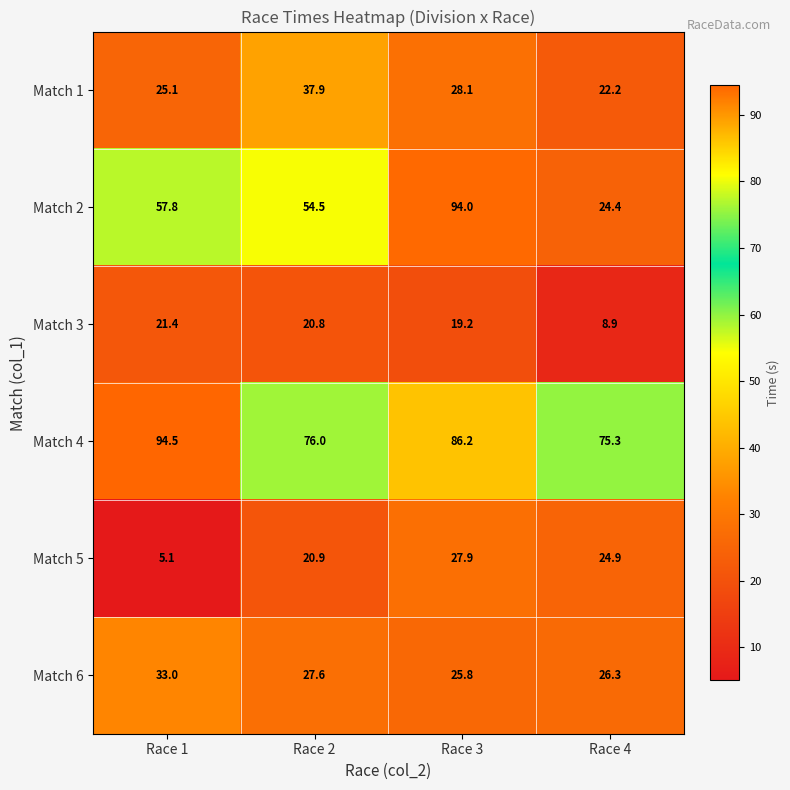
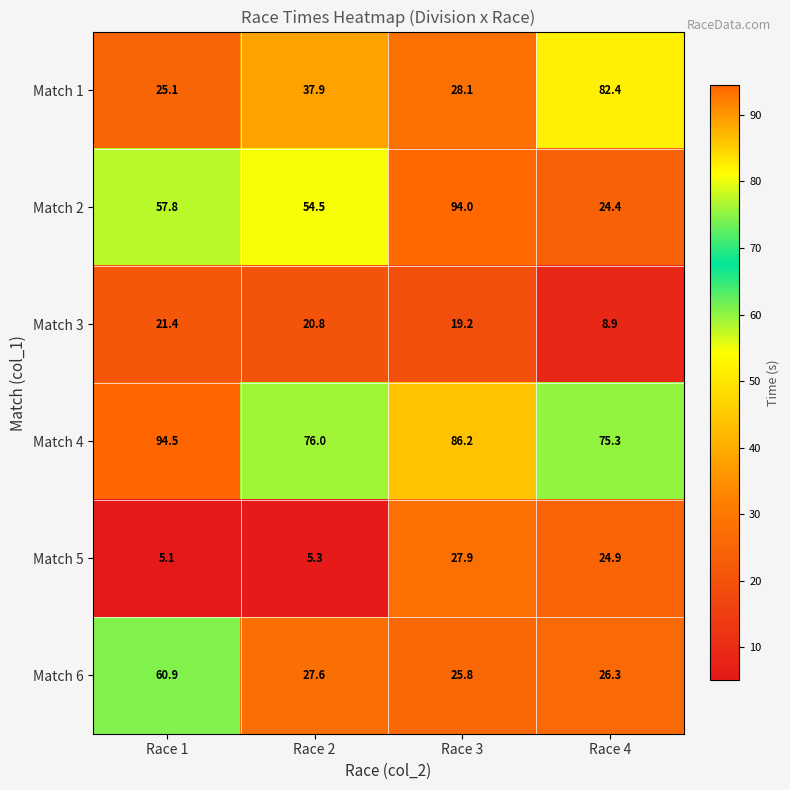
  {
    "Match 1": {
      "Race 1": 25.1,
      "Race 2": 37.9,
      "Race 3": 28.1,
-     "Race 4": 22.2
+     "Race 4": 82.4
    },
    "Match 2": {
      "Race 1": 57.8,
      "Race 2": 54.5,
      "Race 3": 94.0,
      "Race 4": 24.4
    },
    "Match 3": {
      "Race 1": 21.4,
      "Race 2": 20.8,
      "Race 3": 19.2,
      "Race 4": 8.9
    },
    "Match 4": {
      "Race 1": 94.5,
      "Race 2": 76.0,
      "Race 3": 86.2,
      "Race 4": 75.3
    },
    "Match 5": {
      "Race 1": 5.1,
-     "Race 2": 20.9,
+     "Race 2": 5.3,
      "Race 3": 27.9,
      "Race 4": 24.9
    },
    "Match 6": {
-     "Race 1": 33.0,
+     "Race 1": 60.9,
      "Race 2": 27.6,
      "Race 3": 25.8,
      "Race 4": 26.3
    }
  }
